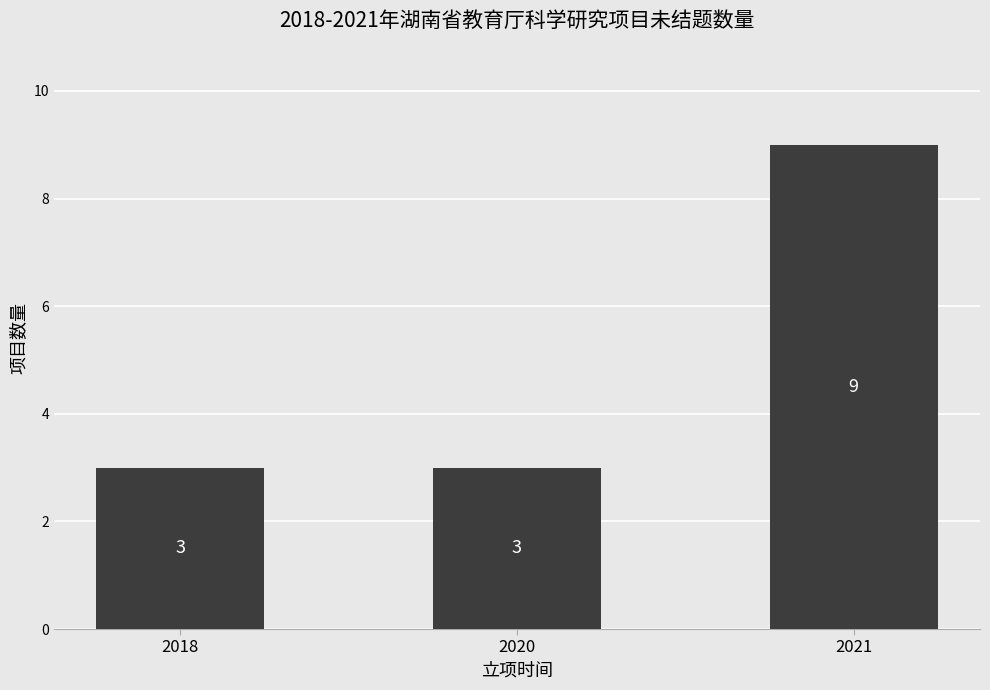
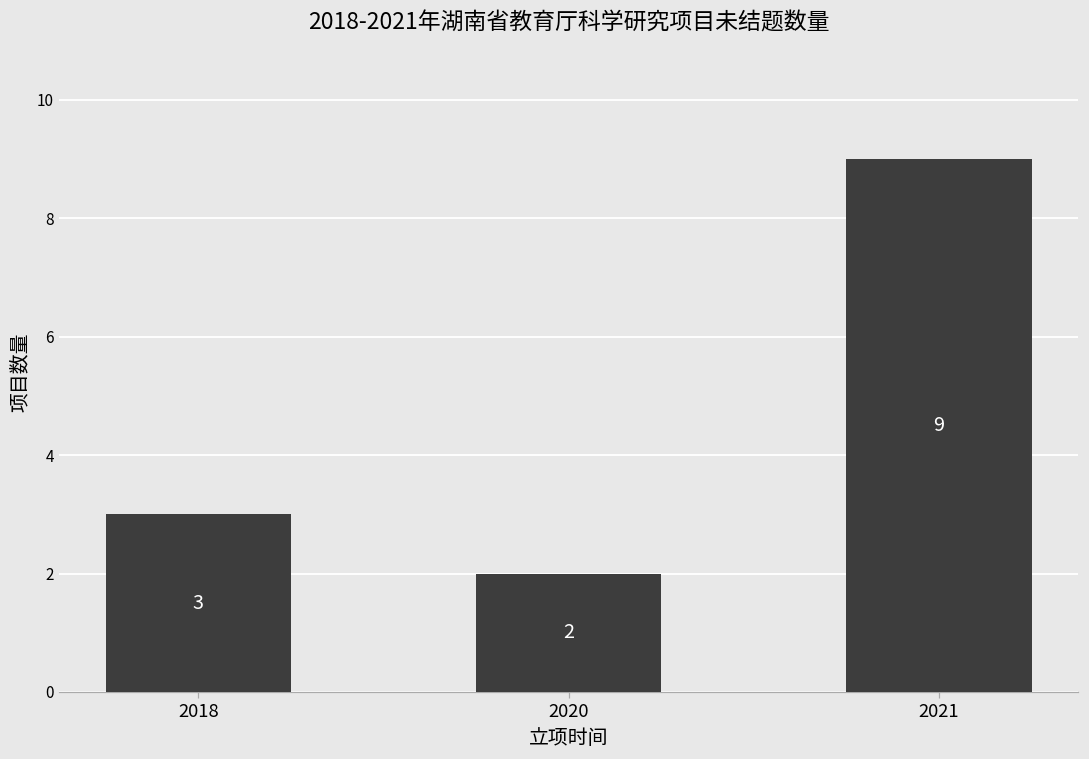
  {
    "2018": 3,
-   "2020": 3,
+   "2020": 2,
    "2021": 9
  }
